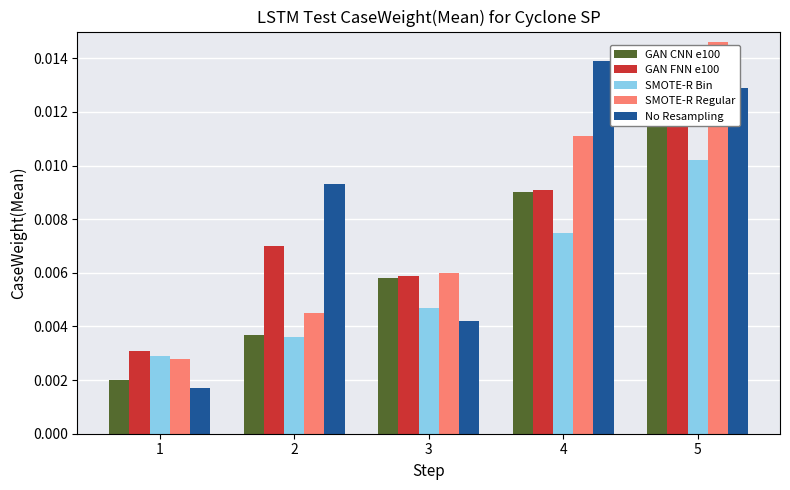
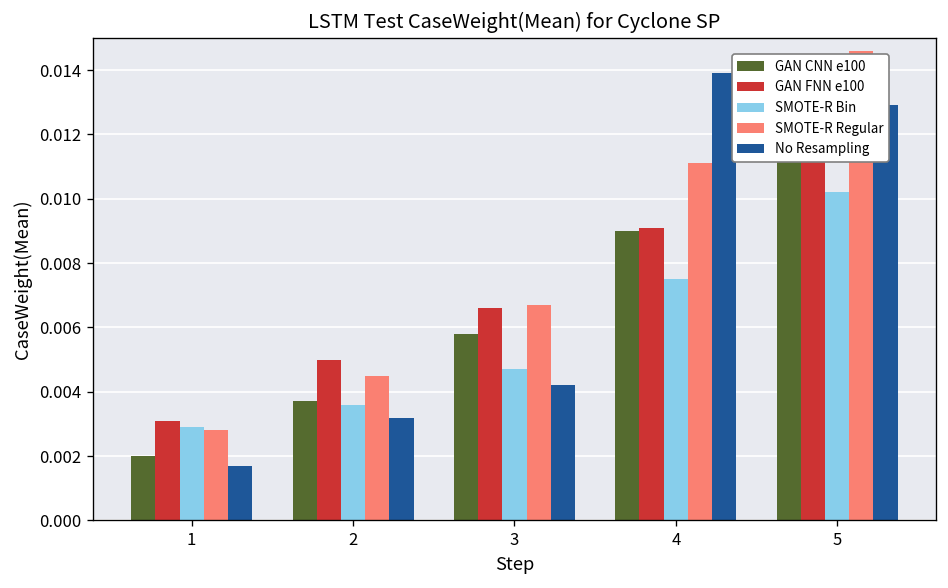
  {
    "GAN CNN e100": {
      "1": 0.0020,
      "2": 0.0037,
      "3": 0.0058,
      "4": 0.0090
    },
    "GAN FNN e100": {
      "1": 0.0031,
-     "2": 0.007,
-     "3": 0.0059,
+     "2": 0.005,
+     "3": 0.0066,
      "4": 0.0091
    },
    "SMOTE-R Bin": {
      "1": 0.0029,
      "2": 0.0036,
      "3": 0.0047,
      "4": 0.0075,
      "5": 0.0102
    },
    "SMOTE-R Regular": {
      "1": 0.0028,
      "2": 0.0045,
-     "3": 0.0060,
+     "3": 0.0067,
      "4": 0.0111,
      "5": 0.0146
    },
    "No Resampling": {
      "1": 0.0017,
-     "2": 0.0093,
+     "2": 0.0032,
      "3": 0.0042,
      "4": 0.0139
    }
  }
